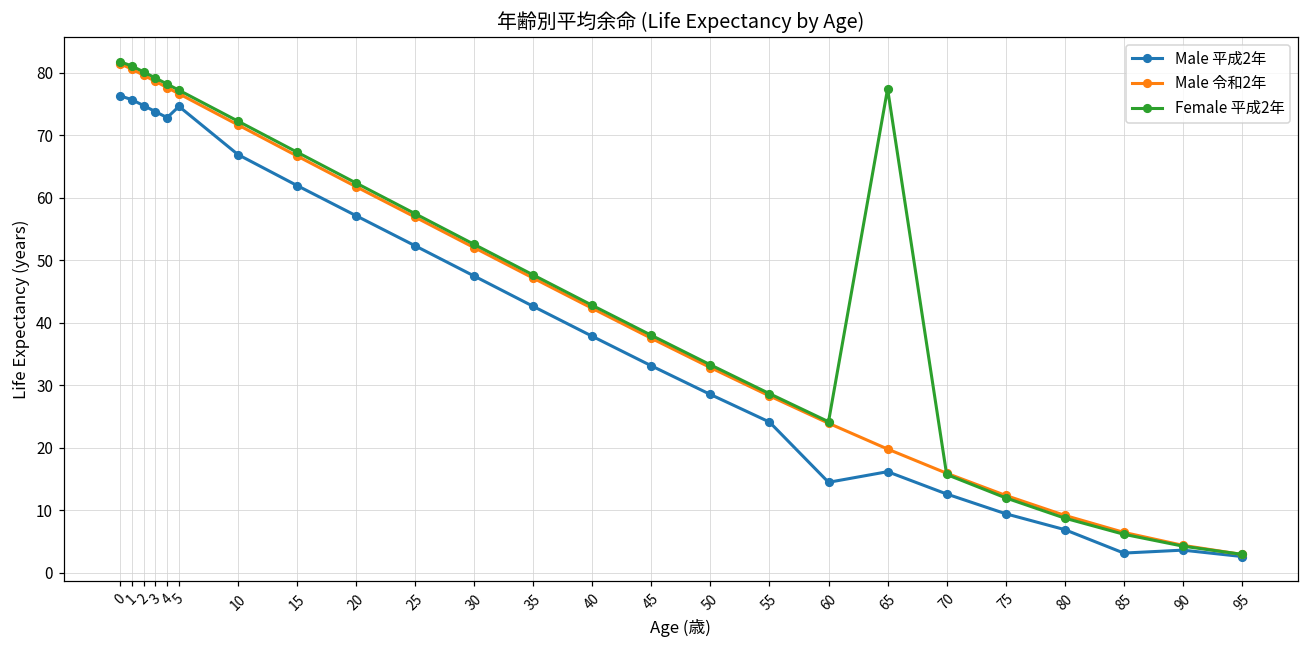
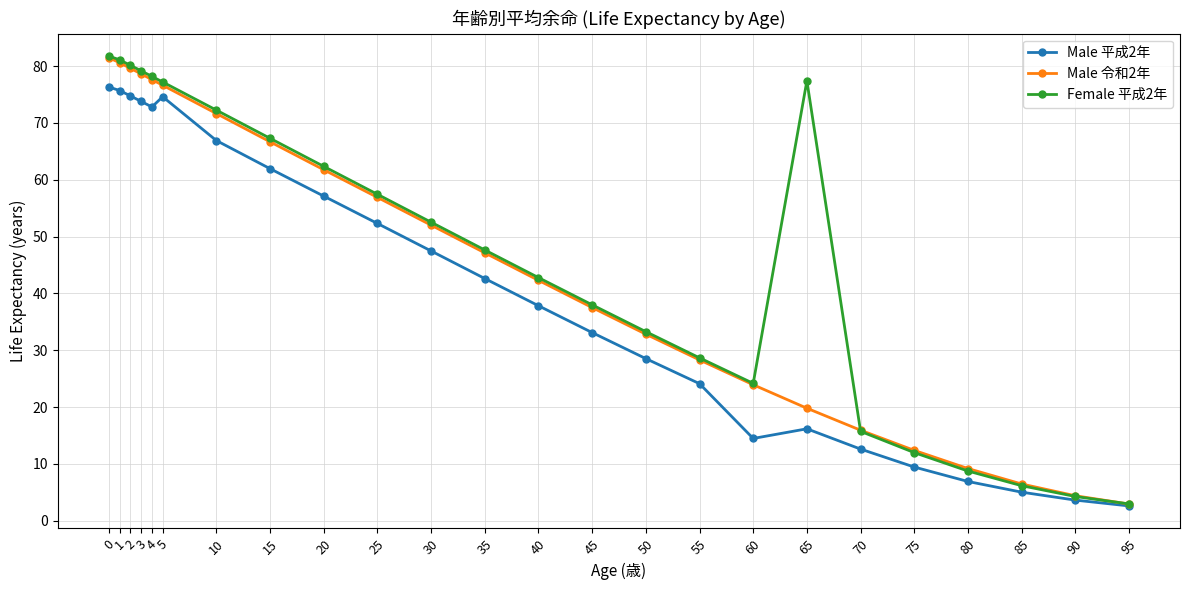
  {
    "Male 平成2年": {
      "0": 76,
      "1": 76,
      "2": 75,
      "3": 74,
      "4": 73,
      "5": 75,
      "10": 67,
      "15": 62,
      "20": 57,
      "25": 52,
      "30": 47,
      "35": 43,
      "40": 38,
      "45": 33,
      "50": 29,
      "55": 24,
      "60": 14,
      "65": 16,
      "70": 13,
      "75": 9,
      "80": 7,
-     "85": 3,
+     "85": 5,
      "90": 4
    },
    "Male 令和2年": {
      "1": 81,
      "2": 80,
      "3": 79,
      "4": 78,
      "5": 77,
      "10": 72,
      "15": 67,
      "20": 62,
      "25": 57,
      "30": 52,
      "35": 47,
      "40": 42,
      "45": 38,
      "65": 20
    },
    "Female 平成2年": {
      "1": 81,
      "2": 80,
      "3": 79,
      "4": 78,
      "5": 77,
      "10": 72,
      "15": 67,
      "20": 62,
      "25": 57,
      "30": 53,
      "35": 48,
      "40": 43,
      "45": 38,
      "65": 77
    }
  }
